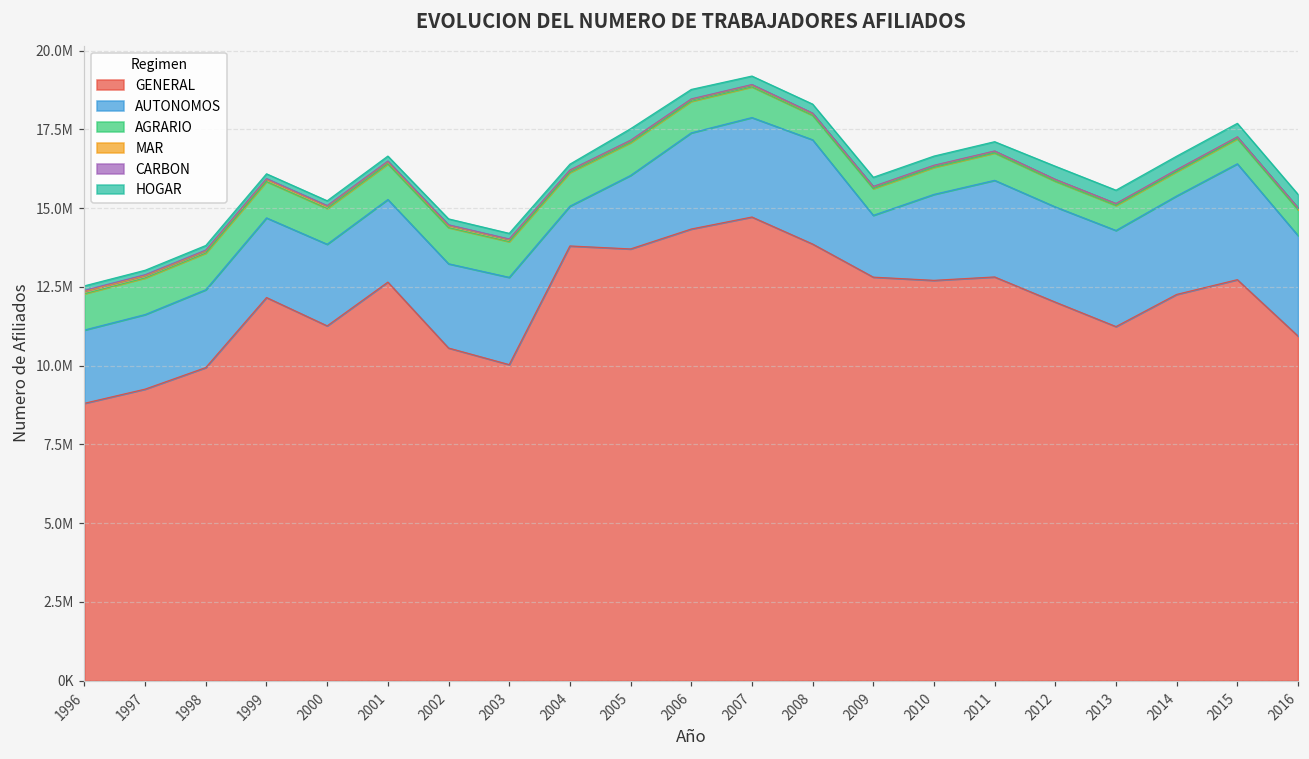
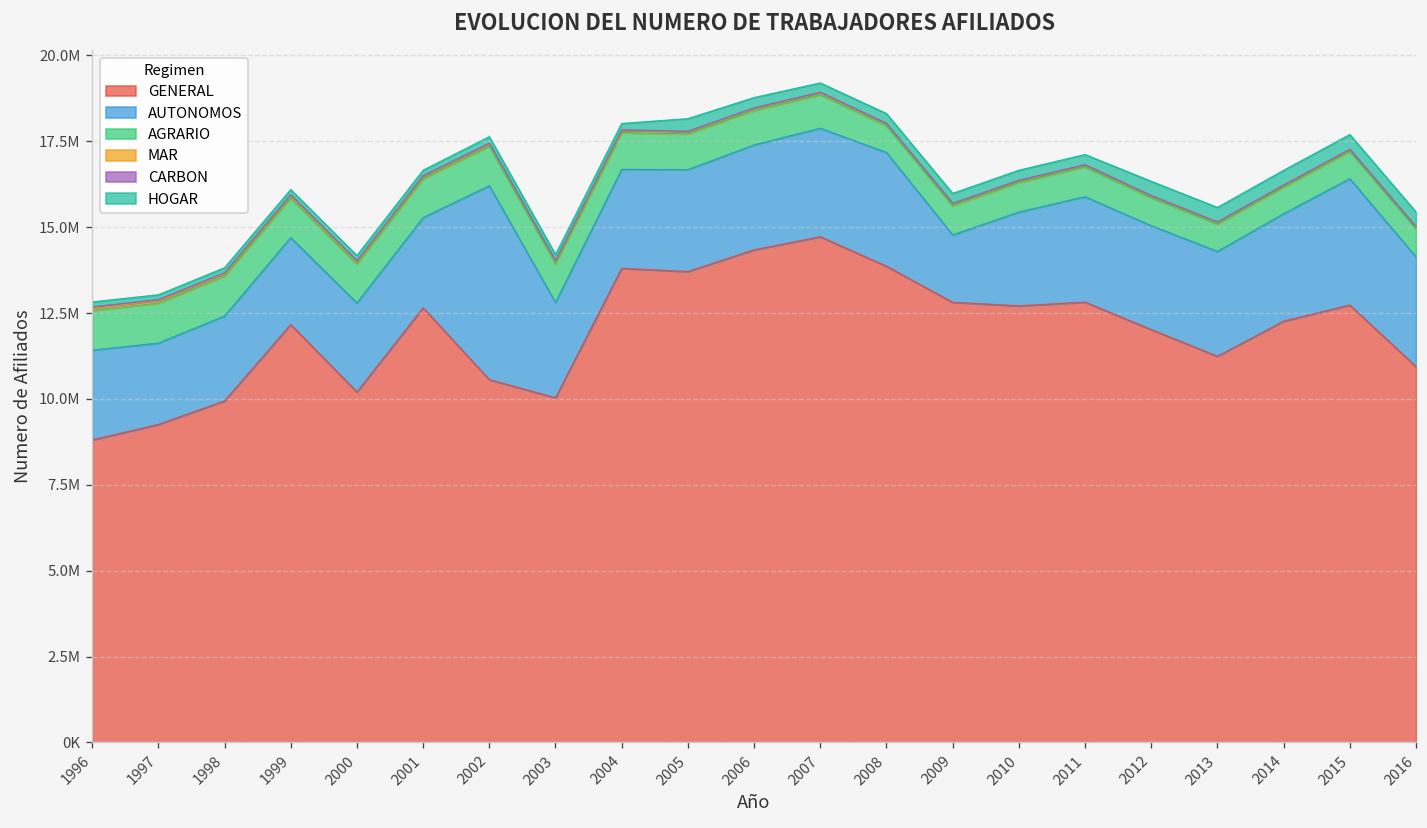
  {
    "GENERAL": {
      "1996": 8800000,
      "1997": 9300000,
      "1998": 9900000,
      "1999": 12200000,
-     "2000": 11300000,
+     "2000": 10200000,
      "2001": 12700000,
      "2002": 10600000,
      "2003": 10000000,
      "2004": 13800000,
      "2005": 13700000,
      "2006": 14300000,
      "2007": 14700000,
      "2008": 13900000,
      "2009": 12800000,
      "2010": 12700000,
      "2011": 12800000,
      "2012": 12000000,
      "2013": 11200000,
      "2014": 12300000,
      "2015": 12700000,
      "2016": 10900000
    },
    "AUTONOMOS": {
-     "1996": 2300000,
+     "1996": 2600000,
      "1997": 2400000,
      "1998": 2500000,
      "1999": 2500000,
      "2000": 2600000,
      "2001": 2600000,
-     "2002": 2700000,
+     "2002": 5600000,
      "2003": 2800000,
-     "2004": 1300000,
-     "2005": 2300000,
+     "2004": 2900000,
+     "2005": 3000000,
      "2006": 3100000,
      "2007": 3200000,
      "2008": 3300000,
      "2009": 2000000,
      "2010": 2700000,
      "2011": 3100000,
      "2012": 3000000,
      "2013": 3100000,
      "2014": 3100000,
      "2015": 3700000,
      "2016": 3200000
    }
  }
